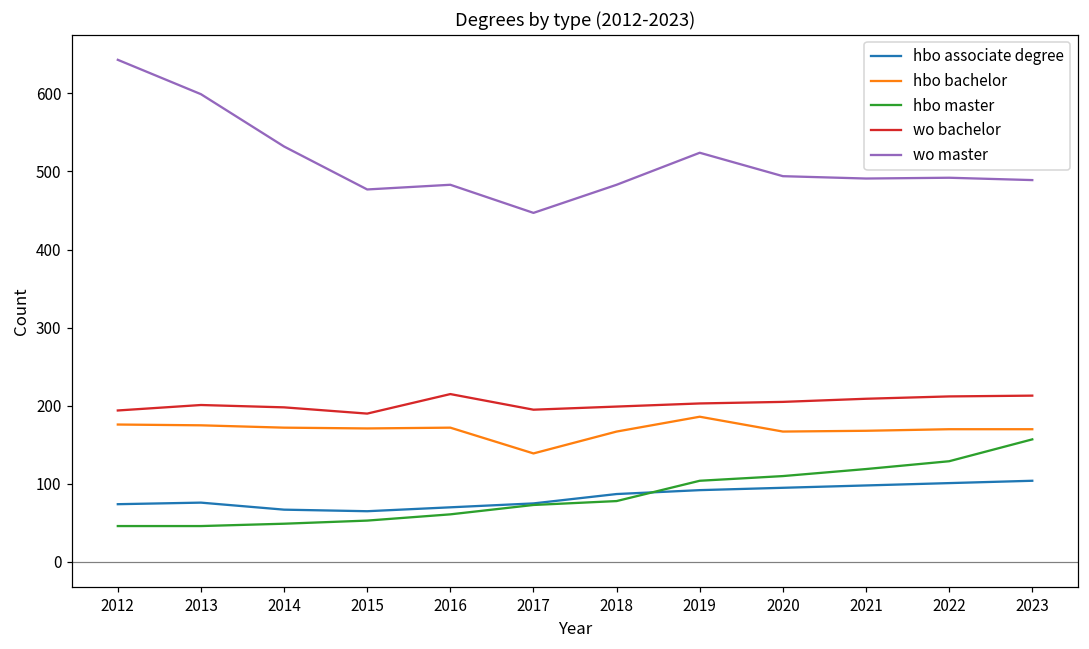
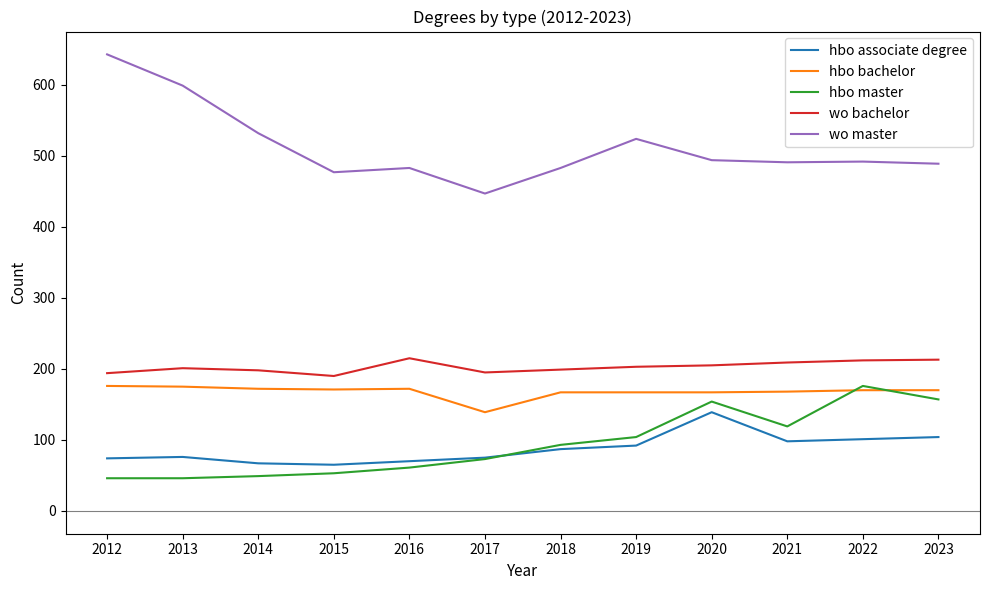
  {
    "hbo associate degree": {
      "2012": 70,
      "2013": 80,
      "2014": 70,
      "2015": 70,
      "2016": 70,
      "2018": 90,
      "2019": 90,
-     "2020": 100,
+     "2020": 140,
      "2021": 100,
      "2022": 100,
      "2023": 100
    },
    "hbo bachelor": {
      "2012": 180,
      "2013": 180,
      "2014": 170,
      "2015": 170,
      "2016": 170,
      "2017": 140,
      "2018": 170,
-     "2019": 190,
+     "2019": 170,
      "2020": 170,
      "2021": 170,
      "2022": 170,
      "2023": 170
    },
    "hbo master": {
      "2012": 50,
      "2013": 50,
      "2014": 50,
      "2015": 50,
      "2016": 60,
-     "2018": 80,
+     "2018": 90,
      "2019": 100,
-     "2020": 110,
+     "2020": 150,
      "2021": 120,
-     "2022": 130,
+     "2022": 180,
      "2023": 160
    },
    "wo bachelor": {
      "2012": 190,
      "2013": 200,
      "2014": 200,
      "2015": 190,
      "2016": 220,
      "2017": 200,
      "2018": 200,
      "2019": 200,
      "2020": 210,
      "2021": 210,
      "2022": 210,
      "2023": 210
    },
    "wo master": {
      "2012": 640,
      "2013": 600,
      "2014": 530,
      "2015": 480,
      "2016": 480,
      "2017": 450,
      "2018": 480,
      "2019": 520,
      "2020": 490,
      "2021": 490,
      "2022": 490,
      "2023": 490
    }
  }
